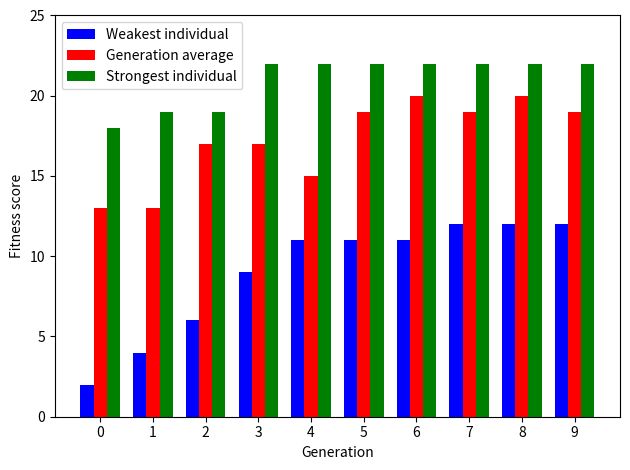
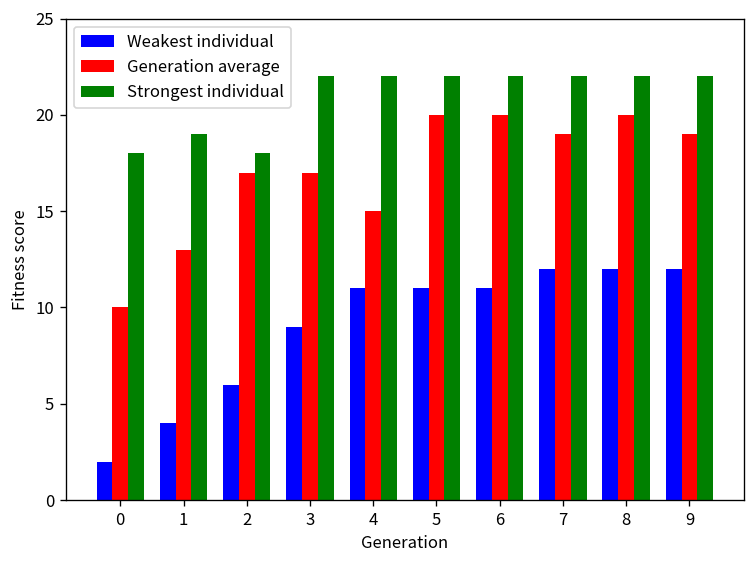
  {
    "Weakest individual": {
      "0": 2,
      "1": 4,
      "2": 6,
      "3": 9,
      "4": 11,
      "5": 11,
      "6": 11,
      "7": 12,
      "8": 12,
      "9": 12
    },
    "Generation average": {
-     "0": 13,
+     "0": 10,
      "1": 13,
      "2": 17,
      "3": 17,
      "4": 15,
-     "5": 19,
+     "5": 20,
      "6": 20,
      "7": 19,
      "8": 20,
      "9": 19
    },
    "Strongest individual": {
      "0": 18,
      "1": 19,
-     "2": 19,
+     "2": 18,
      "3": 22,
      "4": 22,
      "5": 22,
      "6": 22,
      "7": 22,
      "8": 22,
      "9": 22
    }
  }
